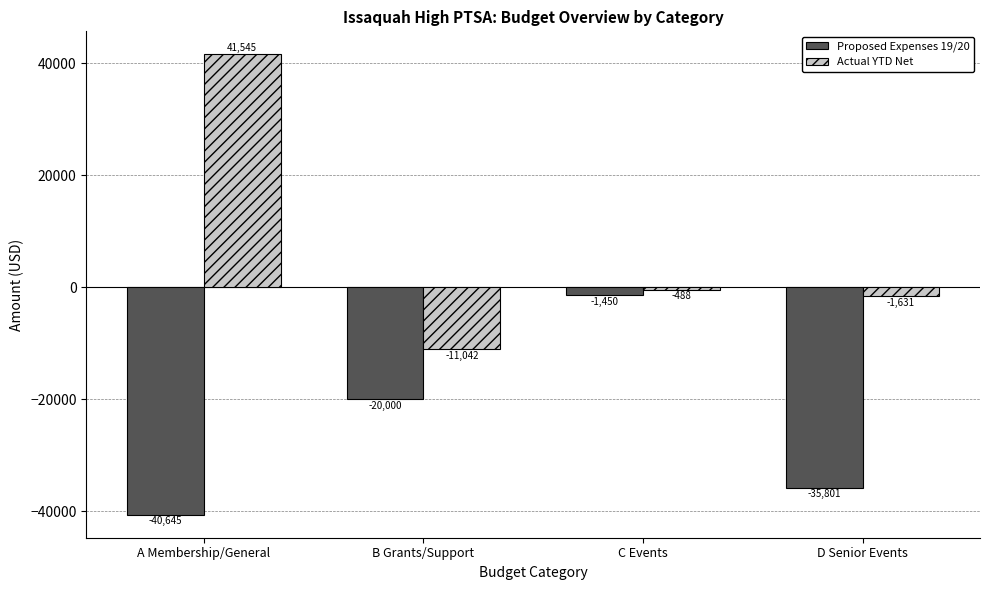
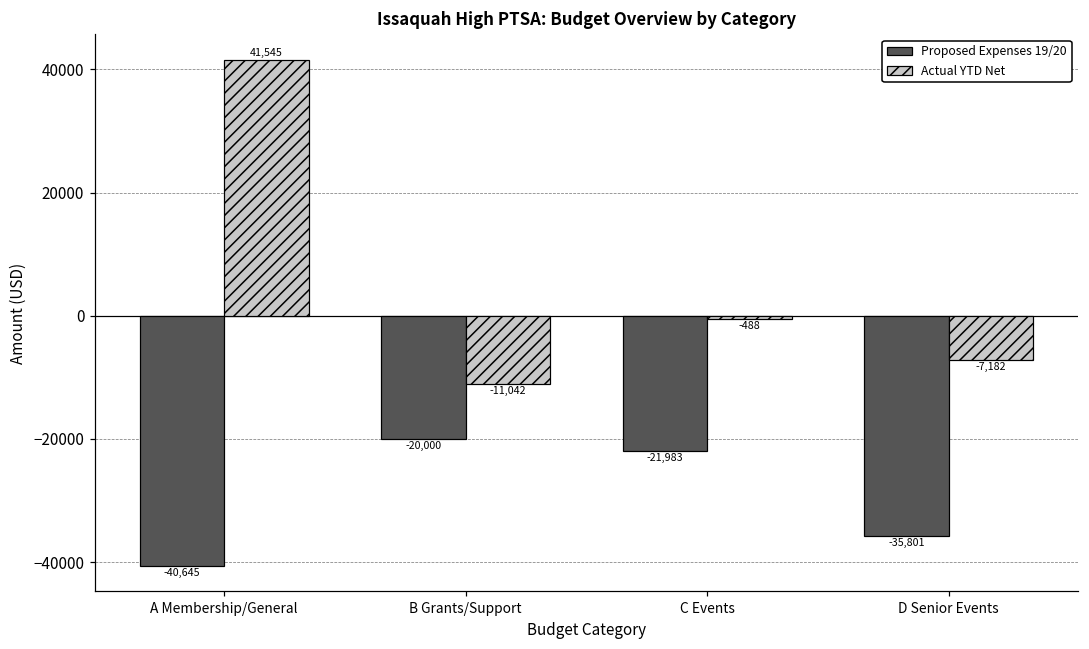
  {
    "Proposed Expenses 19/20": {
      "A Membership/General": "-40,645",
      "B Grants/Support": "-20,000",
-     "C Events": "-1,450",
+     "C Events": "-21,983",
      "D Senior Events": "-35,801"
    },
    "Actual YTD Net": {
      "A Membership/General": "41,545",
      "B Grants/Support": "-11,042",
      "C Events": "-488",
-     "D Senior Events": "-1,631"
+     "D Senior Events": "-7,182"
    }
  }
